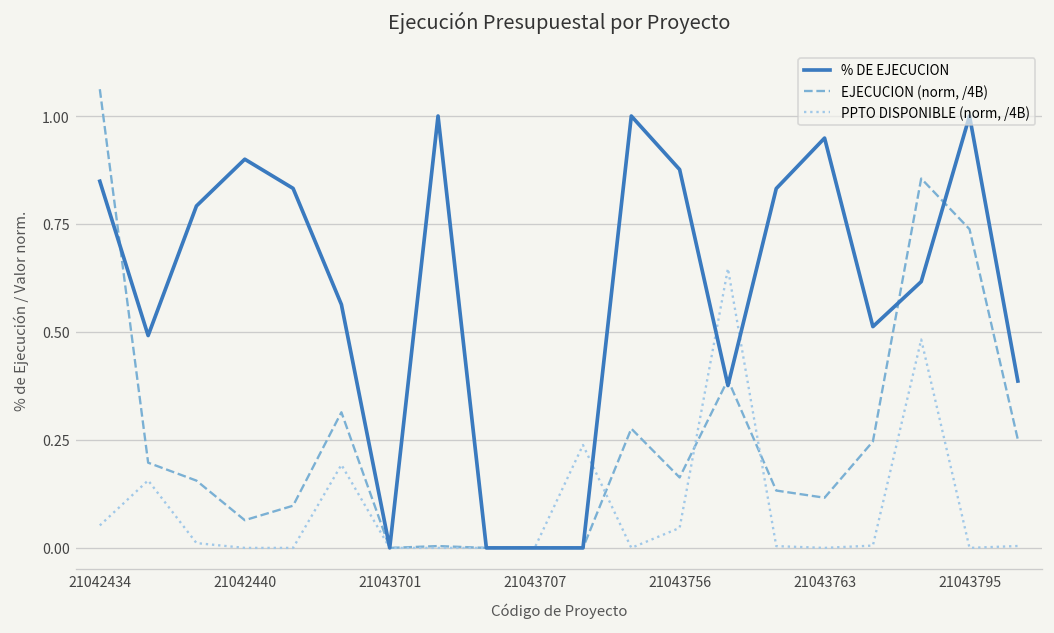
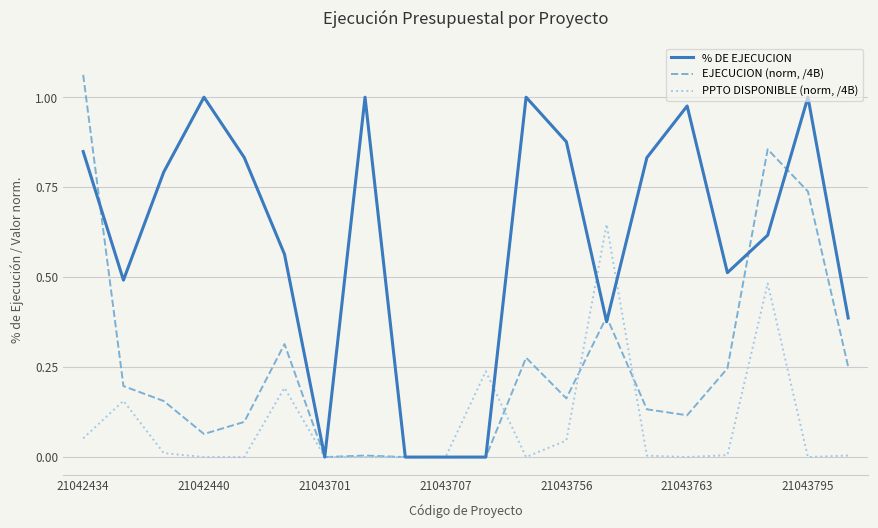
  {
    "% DE EJECUCION": {
      "21042434": 0.85,
-     "21042440": 0.9,
+     "21042440": 1.0,
      "21043756": 0.88,
-     "21043763": 0.95
+     "21043763": 0.98
    }
  }
